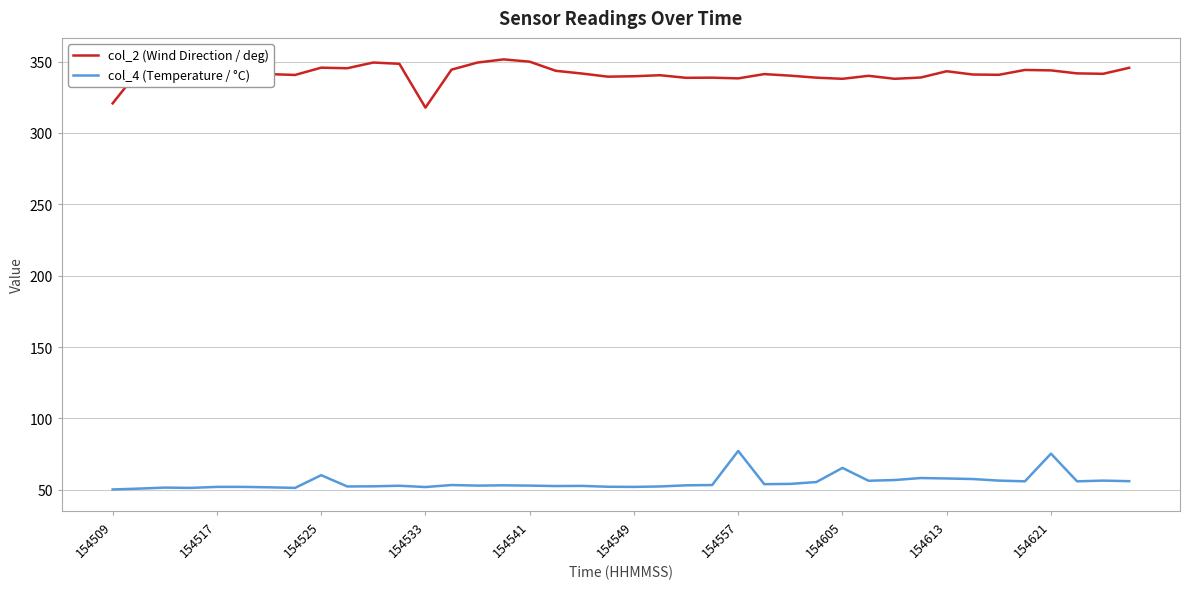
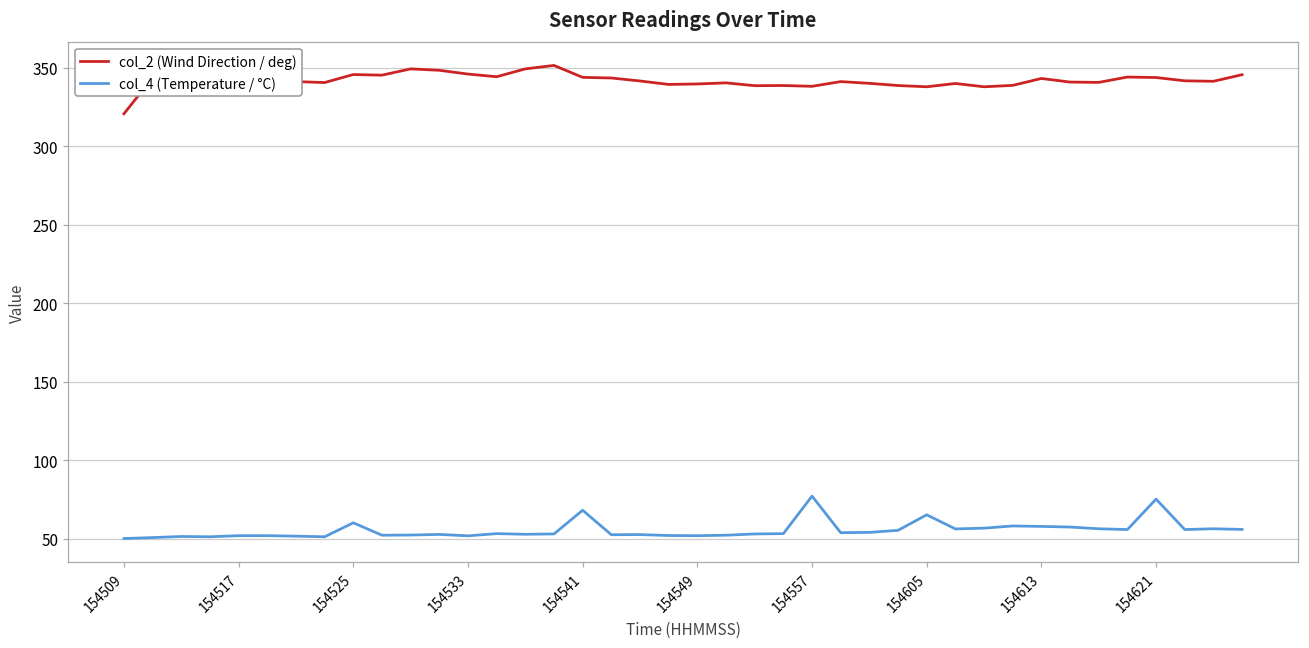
  {
    "col_2 (Wind Direction / deg)": {
      "154509": 321,
      "154525": 346,
-     "154533": 318,
-     "154541": 350,
+     "154533": 346,
+     "154541": 344,
      "154549": 340,
      "154557": 338,
      "154605": 338,
      "154613": 343,
      "154621": 344
    },
    "col_4 (Temperature / °C)": {
      "154509": 50,
      "154517": 52,
      "154525": 60,
      "154533": 52,
-     "154541": 53,
+     "154541": 68,
      "154549": 52,
      "154557": 77,
      "154605": 65,
      "154613": 58,
      "154621": 75
    }
  }
